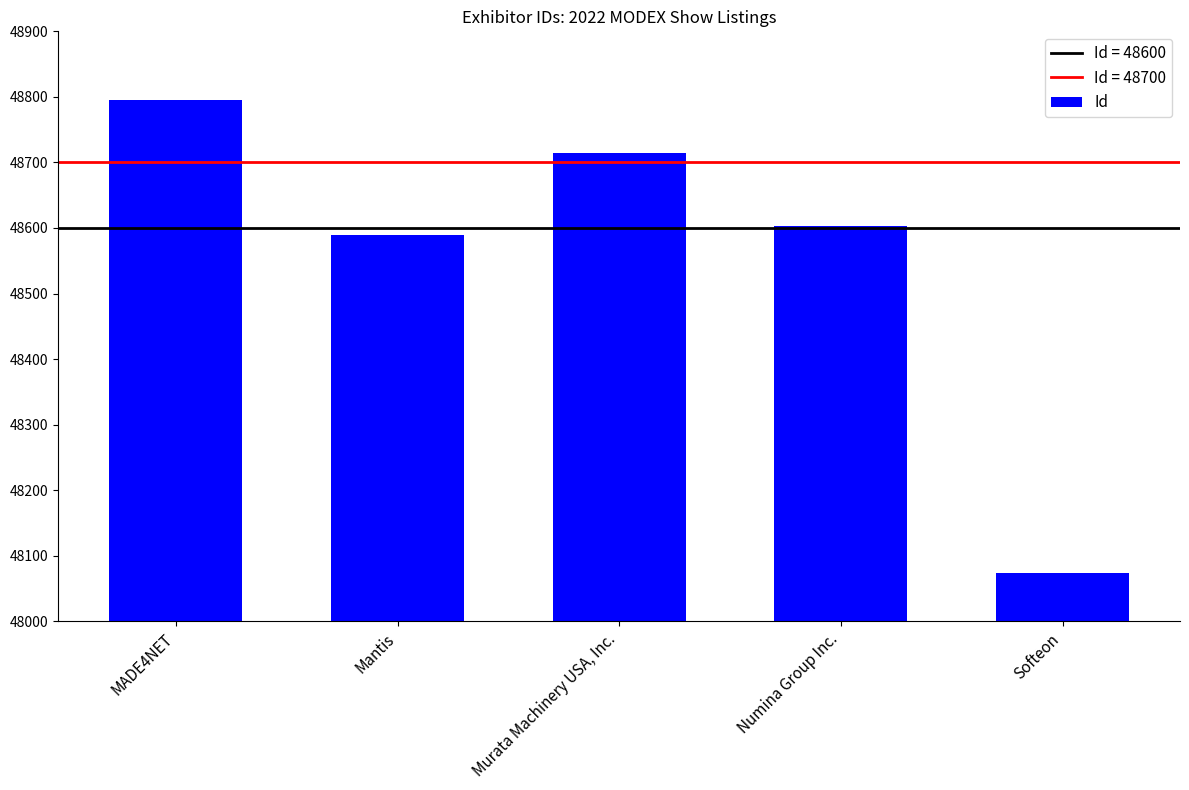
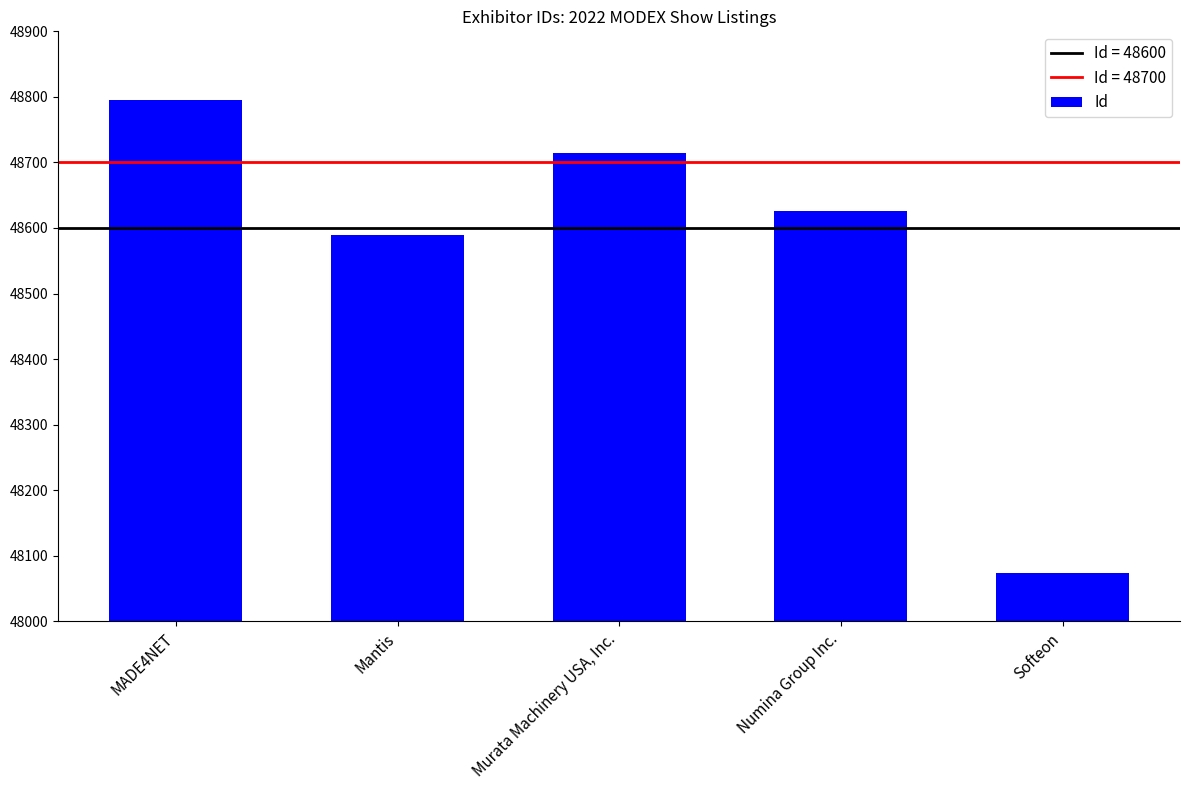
  {
    "MADE4NET": 48800,
    "Mantis": 48590,
    "Murata Machinery USA, Inc.": 48720,
-   "Numina Group Inc.": 48600,
+   "Numina Group Inc.": 48630,
    "Softeon": 48070
  }
